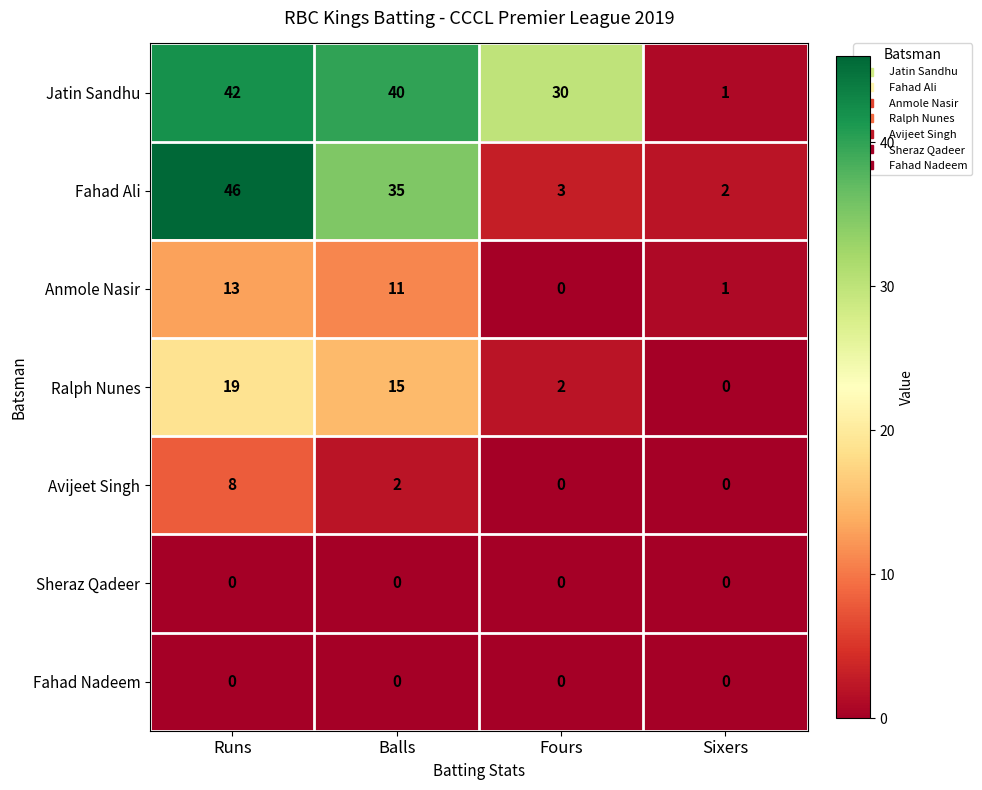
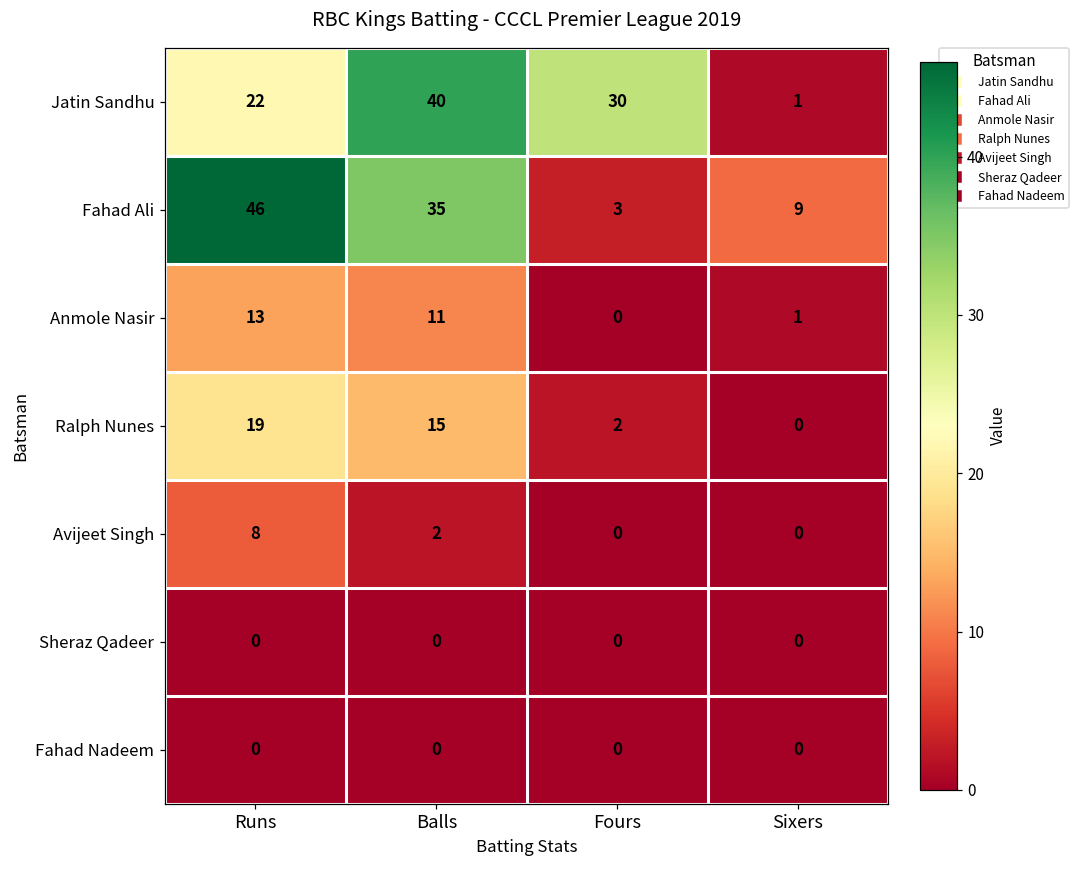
  {
    "Jatin Sandhu": {
-     "Runs": 42,
+     "Runs": 22,
      "Balls": 40,
      "Fours": 30,
      "Sixers": 1
    },
    "Fahad Ali": {
      "Runs": 46,
      "Balls": 35,
      "Fours": 3,
-     "Sixers": 2
+     "Sixers": 9
    },
    "Anmole Nasir": {
      "Runs": 13,
      "Balls": 11,
      "Fours": 0,
      "Sixers": 1
    },
    "Ralph Nunes": {
      "Runs": 19,
      "Balls": 15,
      "Fours": 2,
      "Sixers": 0
    },
    "Avijeet Singh": {
      "Runs": 8,
      "Balls": 2,
      "Fours": 0,
      "Sixers": 0
    },
    "Sheraz Qadeer": {
      "Runs": 0,
      "Balls": 0,
      "Fours": 0,
      "Sixers": 0
    },
    "Fahad Nadeem": {
      "Runs": 0,
      "Balls": 0,
      "Fours": 0,
      "Sixers": 0
    }
  }
